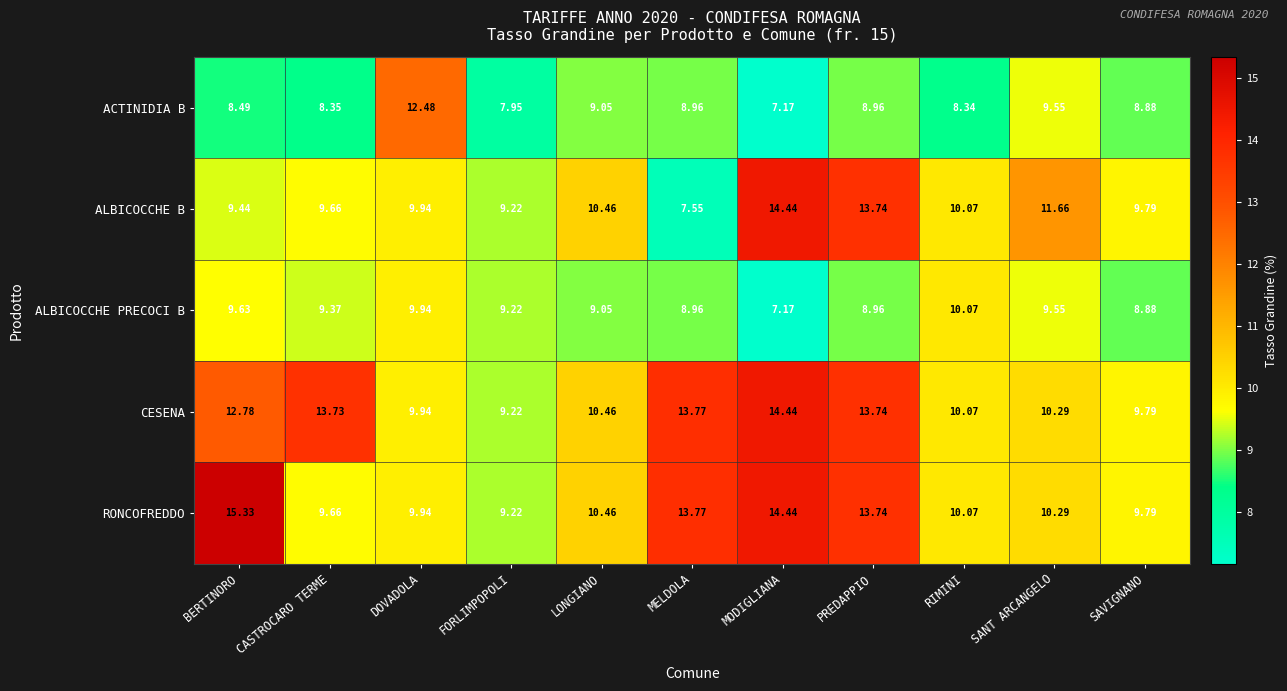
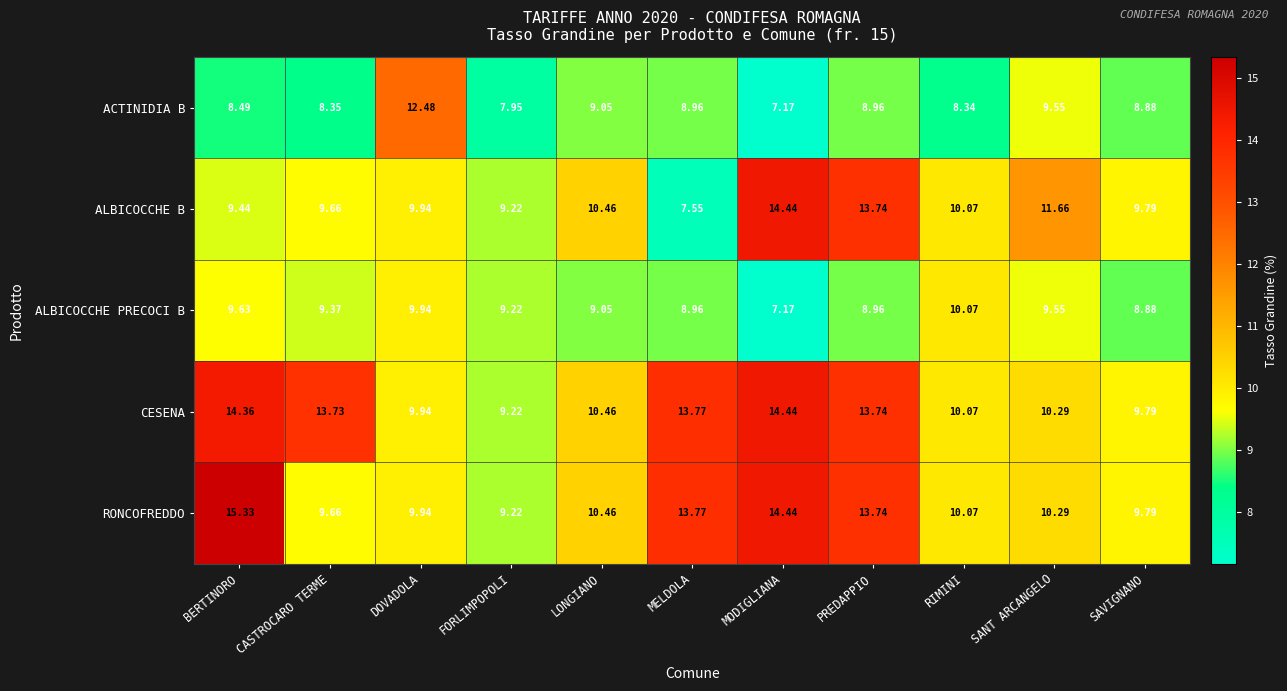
  {
    "ACTINIDIA B": {
      "BERTINORO": 8.49,
      "CASTROCARO TERME": 8.35,
      "DOVADOLA": 12.48,
      "FORLIMPOPOLI": 7.95,
      "LONGIANO": 9.05,
      "MELDOLA": 8.96,
      "MODIGLIANA": 7.17,
      "PREDAPPIO": 8.96,
      "RIMINI": 8.34,
      "SANT ARCANGELO": 9.55,
      "SAVIGNANO": 8.88
    },
    "ALBICOCCHE B": {
      "BERTINORO": 9.44,
      "CASTROCARO TERME": 9.66,
      "DOVADOLA": 9.94,
      "FORLIMPOPOLI": 9.22,
      "LONGIANO": 10.46,
      "MELDOLA": 7.55,
      "MODIGLIANA": 14.44,
      "PREDAPPIO": 13.74,
      "RIMINI": 10.07,
      "SANT ARCANGELO": 11.66,
      "SAVIGNANO": 9.79
    },
    "ALBICOCCHE PRECOCI B": {
      "BERTINORO": 9.63,
      "CASTROCARO TERME": 9.37,
      "DOVADOLA": 9.94,
      "FORLIMPOPOLI": 9.22,
      "LONGIANO": 9.05,
      "MELDOLA": 8.96,
      "MODIGLIANA": 7.17,
      "PREDAPPIO": 8.96,
      "RIMINI": 10.07,
      "SANT ARCANGELO": 9.55,
      "SAVIGNANO": 8.88
    },
    "CESENA": {
-     "BERTINORO": 12.78,
+     "BERTINORO": 14.36,
      "CASTROCARO TERME": 13.73,
      "DOVADOLA": 9.94,
      "FORLIMPOPOLI": 9.22,
      "LONGIANO": 10.46,
      "MELDOLA": 13.77,
      "MODIGLIANA": 14.44,
      "PREDAPPIO": 13.74,
      "RIMINI": 10.07,
      "SANT ARCANGELO": 10.29,
      "SAVIGNANO": 9.79
    },
    "RONCOFREDDO": {
      "BERTINORO": 15.33,
      "CASTROCARO TERME": 9.66,
      "DOVADOLA": 9.94,
      "FORLIMPOPOLI": 9.22,
      "LONGIANO": 10.46,
      "MELDOLA": 13.77,
      "MODIGLIANA": 14.44,
      "PREDAPPIO": 13.74,
      "RIMINI": 10.07,
      "SANT ARCANGELO": 10.29,
      "SAVIGNANO": 9.79
    }
  }
